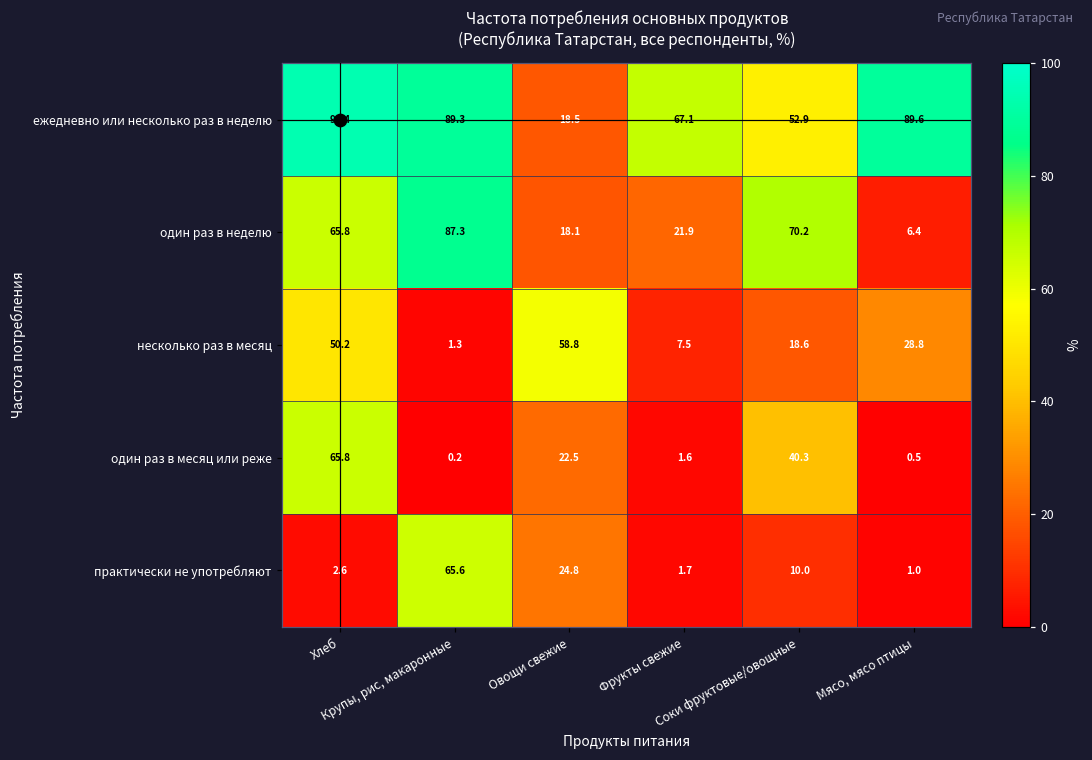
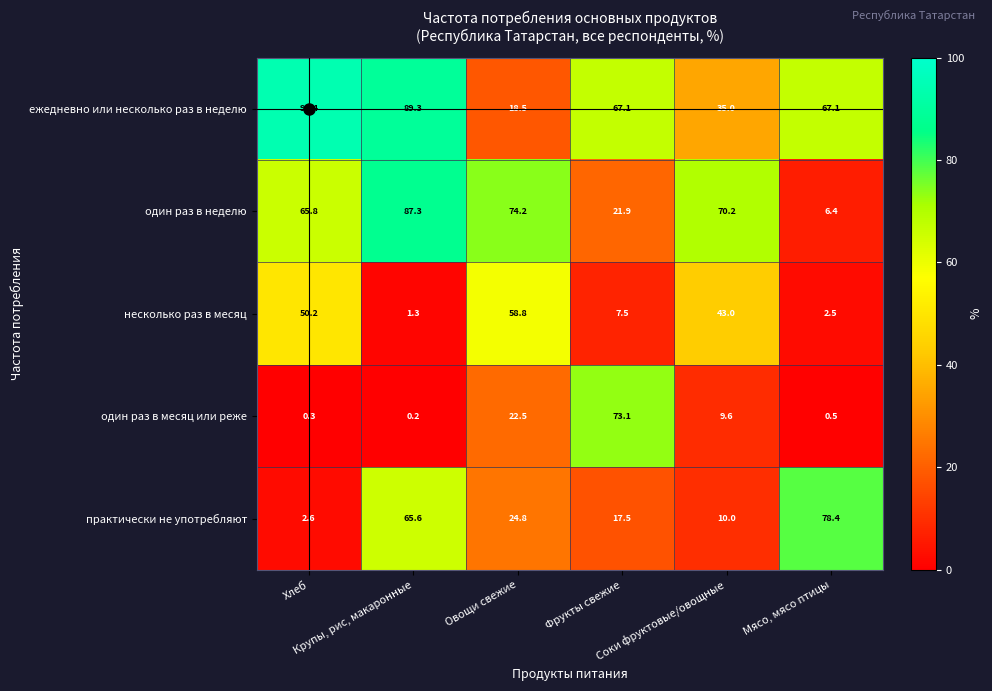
  {
    "ежедневно или несколько раз в неделю": {
      "Крупы, рис, макаронные": 89.3,
      "Овощи свежие": 18.5,
      "Фрукты свежие": 67.1,
-     "Соки фруктовые/овощные": 52.9,
-     "Мясо, мясо птицы": 89.6
+     "Соки фруктовые/овощные": 35.0,
+     "Мясо, мясо птицы": 67.1
    },
    "один раз в неделю": {
      "Хлеб": 65.8,
      "Крупы, рис, макаронные": 87.3,
-     "Овощи свежие": 18.1,
+     "Овощи свежие": 74.2,
      "Фрукты свежие": 21.9,
      "Соки фруктовые/овощные": 70.2,
      "Мясо, мясо птицы": 6.4
    },
    "несколько раз в месяц": {
      "Хлеб": 50.2,
      "Крупы, рис, макаронные": 1.3,
      "Овощи свежие": 58.8,
      "Фрукты свежие": 7.5,
-     "Соки фруктовые/овощные": 18.6,
-     "Мясо, мясо птицы": 28.8
+     "Соки фруктовые/овощные": 43.0,
+     "Мясо, мясо птицы": 2.5
    },
    "один раз в месяц или реже": {
-     "Хлеб": 65.8,
+     "Хлеб": 0.3,
      "Крупы, рис, макаронные": 0.2,
      "Овощи свежие": 22.5,
-     "Фрукты свежие": 1.6,
-     "Соки фруктовые/овощные": 40.3,
+     "Фрукты свежие": 73.1,
+     "Соки фруктовые/овощные": 9.6,
      "Мясо, мясо птицы": 0.5
    },
    "практически не употребляют": {
      "Хлеб": 2.6,
      "Крупы, рис, макаронные": 65.6,
      "Овощи свежие": 24.8,
-     "Фрукты свежие": 1.7,
+     "Фрукты свежие": 17.5,
      "Соки фруктовые/овощные": 10.0,
-     "Мясо, мясо птицы": 1.0
+     "Мясо, мясо птицы": 78.4
    }
  }
